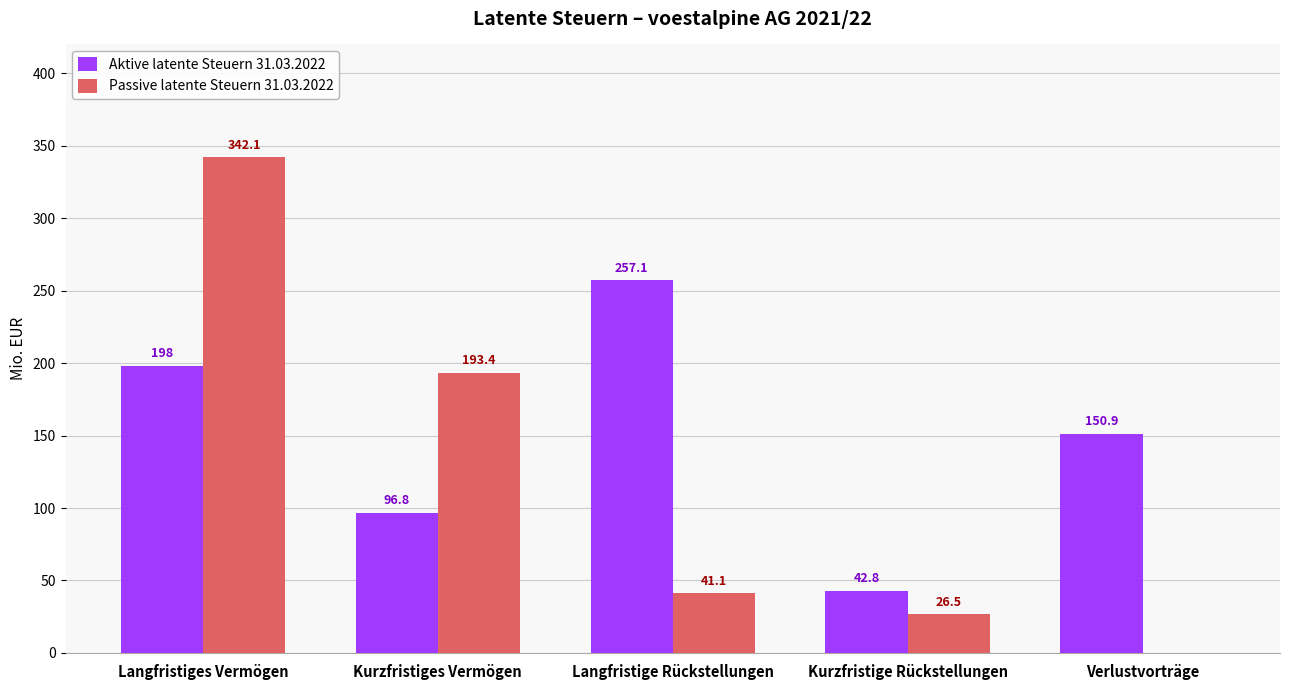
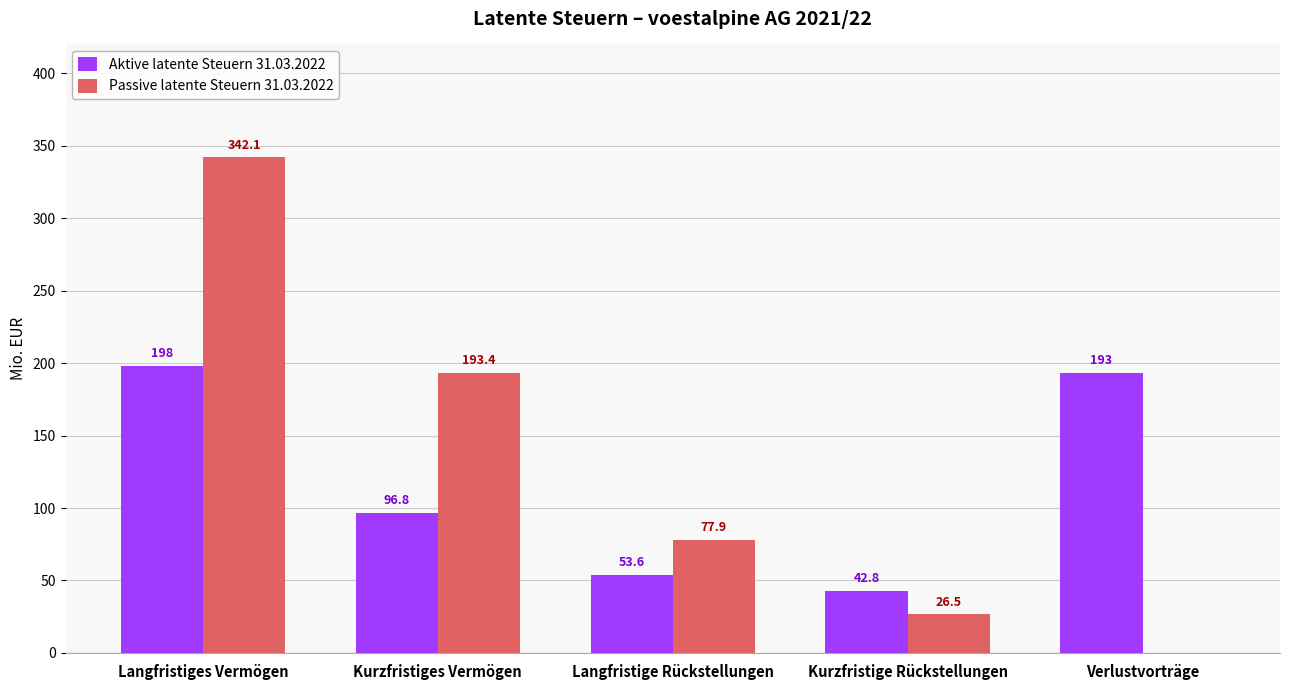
  {
    "Aktive latente Steuern 31.03.2022": {
      "Langfristiges Vermögen": 198,
      "Kurzfristiges Vermögen": 96.8,
-     "Langfristige Rückstellungen": 257.1,
+     "Langfristige Rückstellungen": 53.6,
      "Kurzfristige Rückstellungen": 42.8,
-     "Verlustvorträge": 150.9
+     "Verlustvorträge": 193
    },
    "Passive latente Steuern 31.03.2022": {
      "Langfristiges Vermögen": 342.1,
      "Kurzfristiges Vermögen": 193.4,
-     "Langfristige Rückstellungen": 41.1,
+     "Langfristige Rückstellungen": 77.9,
      "Kurzfristige Rückstellungen": 26.5
    }
  }
